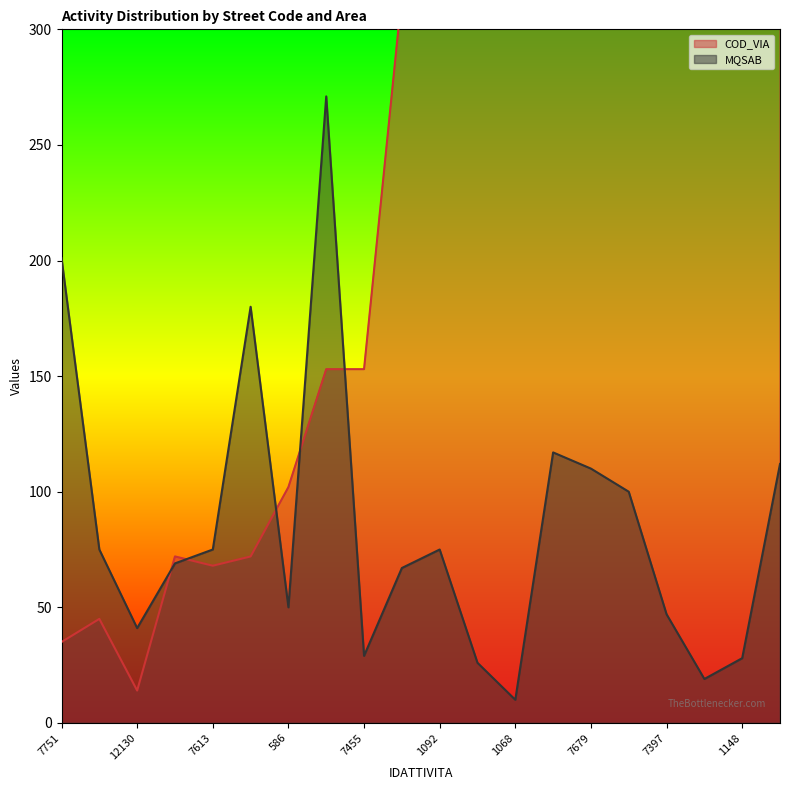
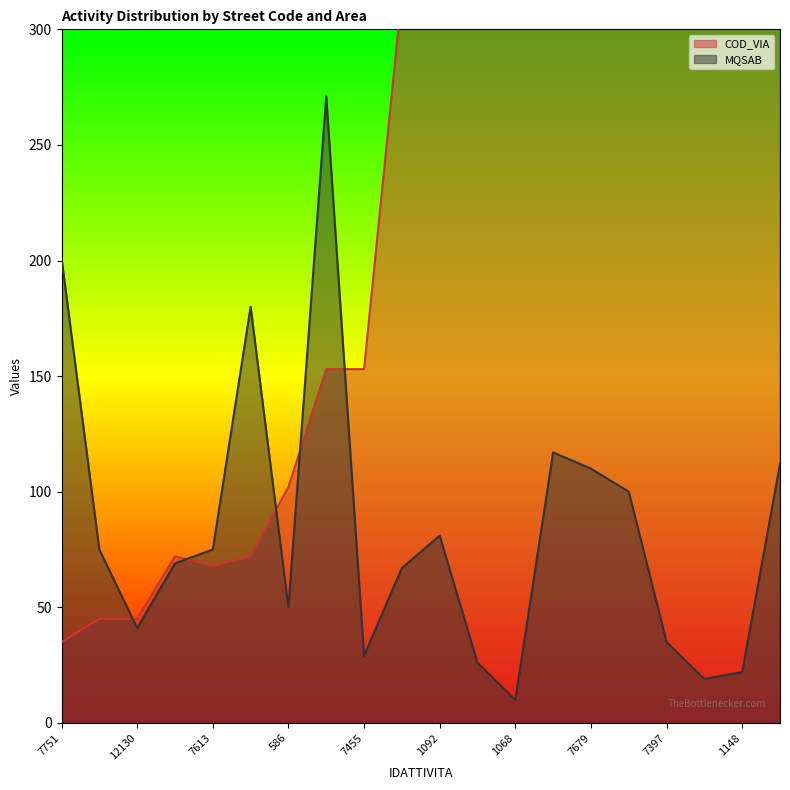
  {
    "COD_VIA": {
      "7751": 35,
-     "12130": 14,
+     "12130": 45,
      "7613": 68,
      "586": 102,
      "7455": 153
    },
    "MQSAB": {
      "7751": 201,
      "12130": 41,
      "7613": 75,
      "586": 50,
      "7455": 29,
-     "1092": 75,
+     "1092": 81,
      "1068": 10,
      "7679": 110,
-     "7397": 47,
-     "1148": 28
+     "7397": 35,
+     "1148": 22
    }
  }
